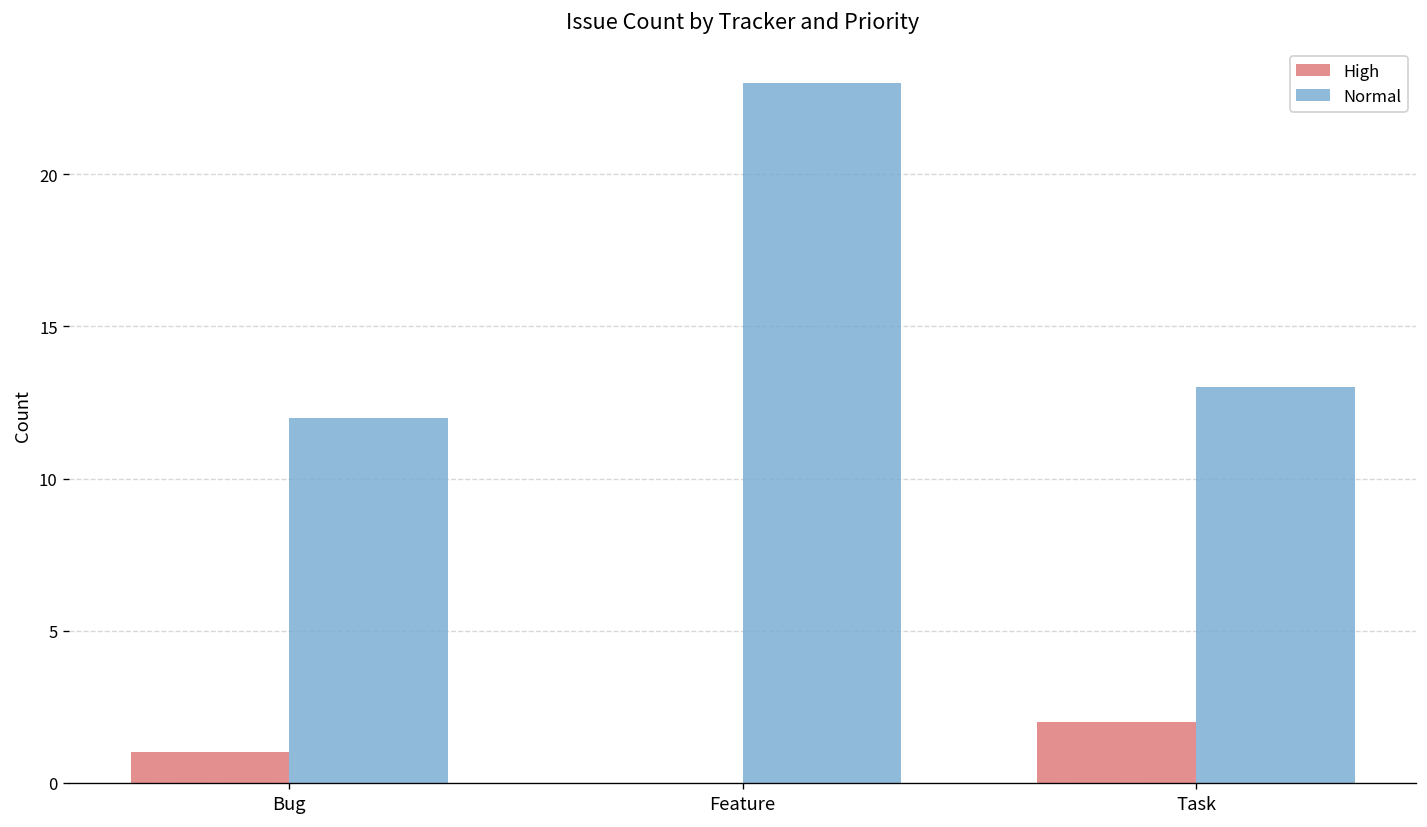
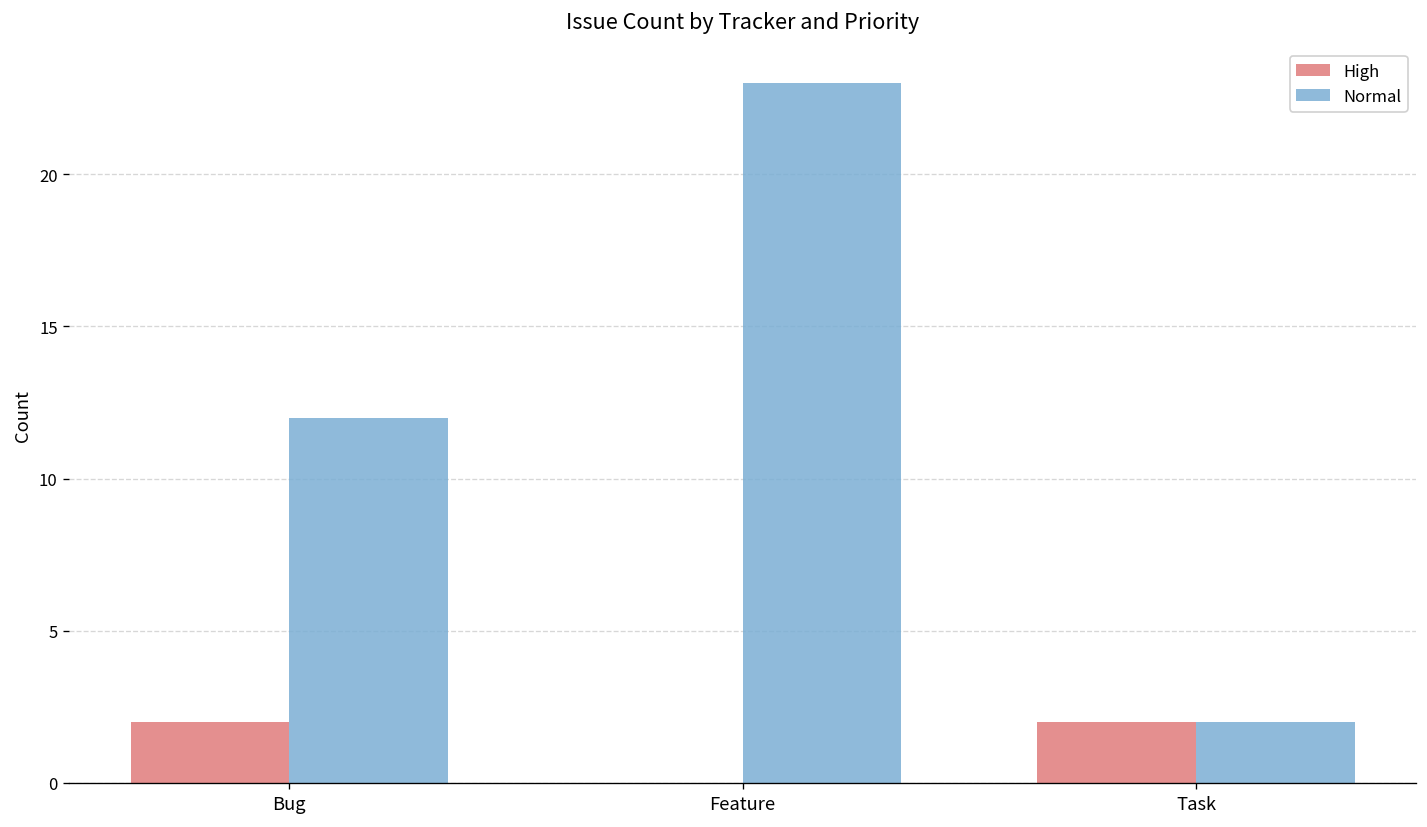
  {
    "High": {
-     "Bug": 1,
+     "Bug": 2,
      "Feature": 0,
      "Task": 2
    },
    "Normal": {
      "Bug": 12,
      "Feature": 23,
-     "Task": 13
+     "Task": 2
    }
  }
